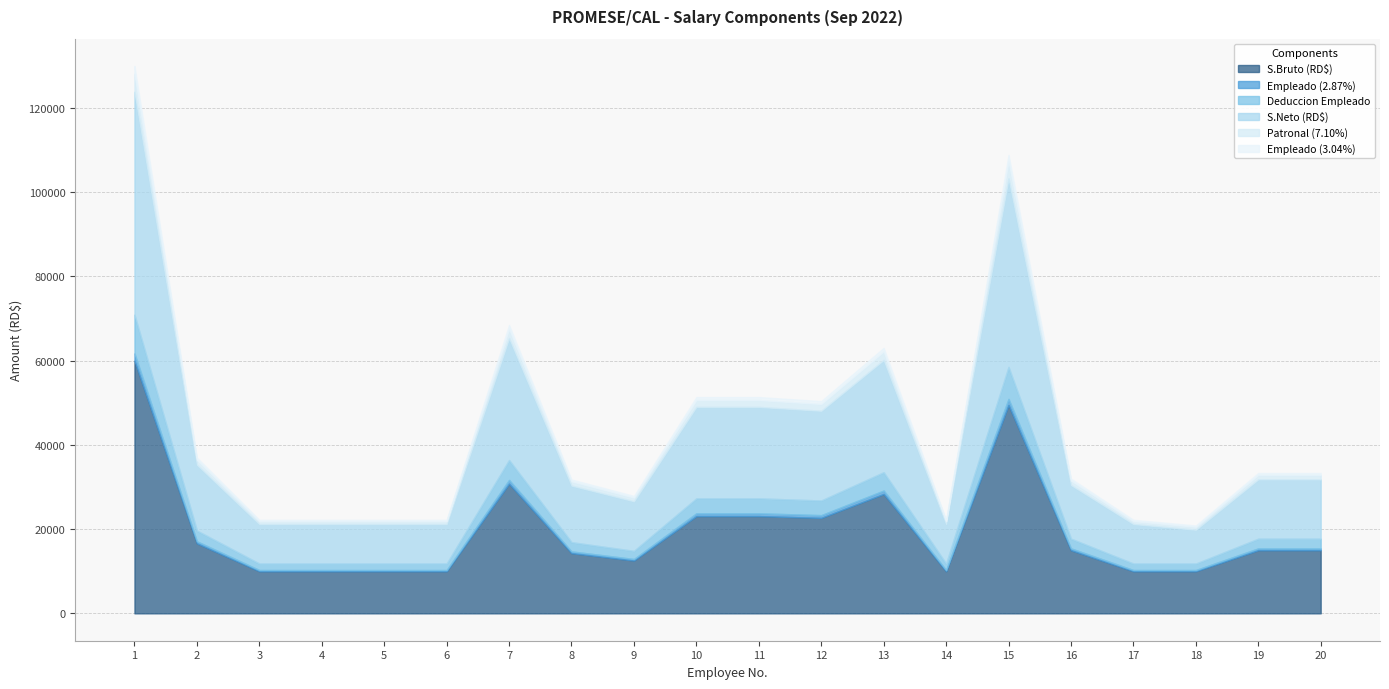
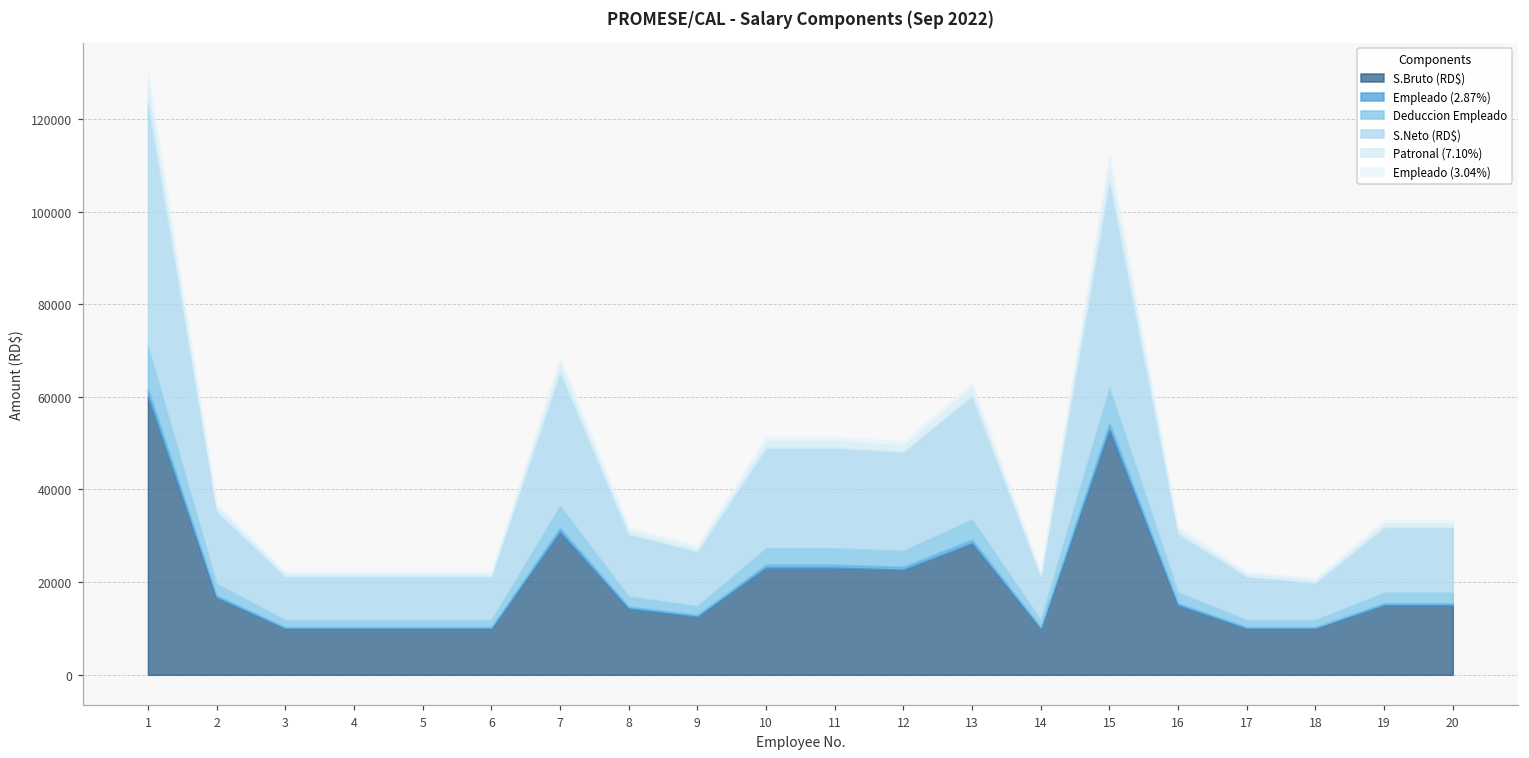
  {
    "S.Bruto (RD$)": {
      "1": 60000,
      "7": 31000,
      "10": 23000,
      "11": 23000,
      "12": 23000,
      "13": 28000,
-     "15": 50000
+     "15": 53000
    },
    "Empleado (2.87%)": {
      "1": 2000,
      "7": 1000,
      "10": 1000,
      "11": 1000,
      "12": 1000,
      "13": 1000,
      "15": 1000
    }
  }
